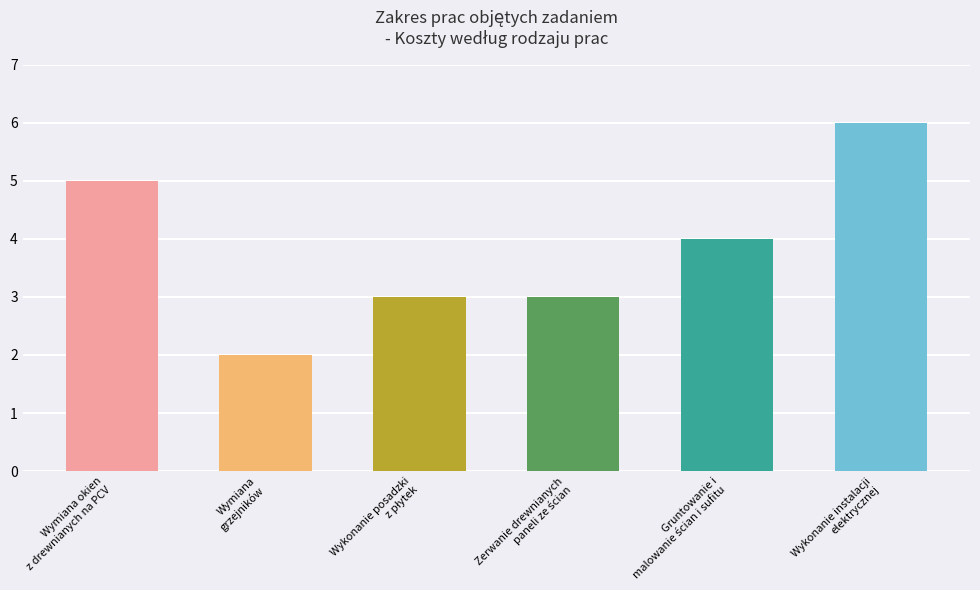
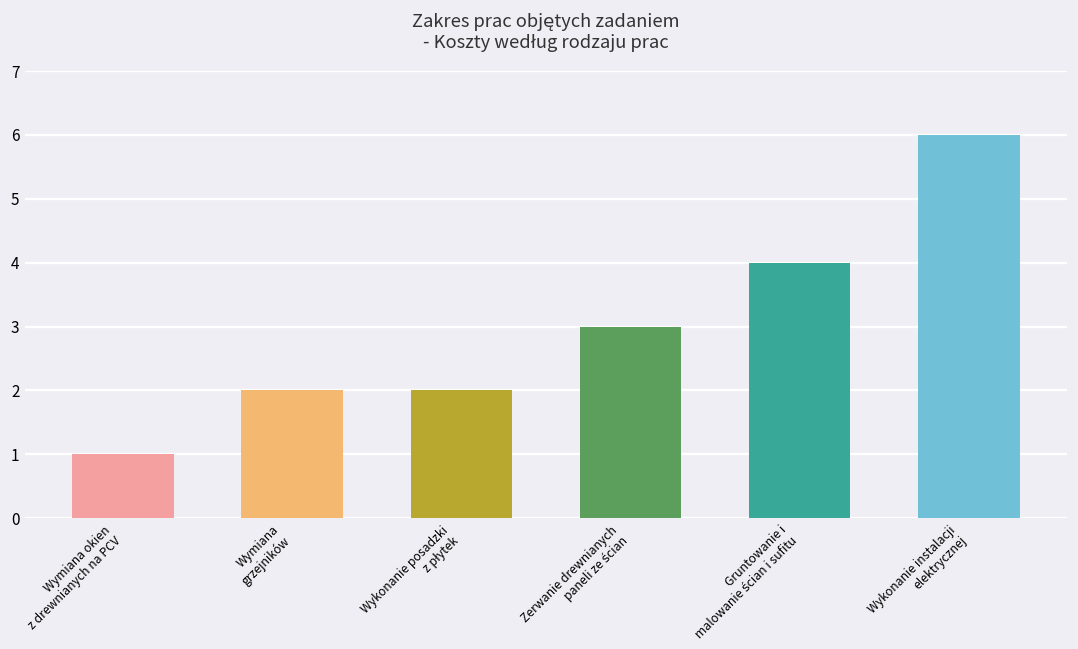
  {
-   "Wymiana okien z drewnianych na PCV": 5,
+   "Wymiana okien z drewnianych na PCV": 1,
    "Wymiana grzejników": 2,
-   "Wykonanie posadzki z płytek": 3,
+   "Wykonanie posadzki z płytek": 2,
    "Zerwanie drewnianych paneli ze ścian": 3,
    "Gruntowanie i malowanie ścian i sufitu": 4,
    "Wykonanie instalacji elektrycznej": 6
  }
